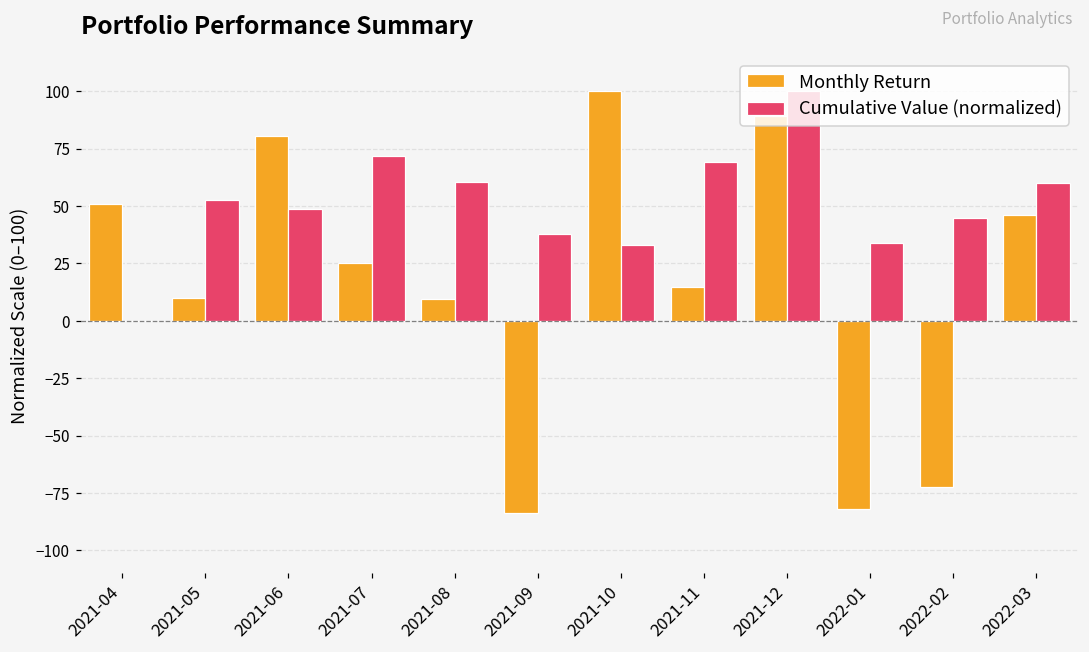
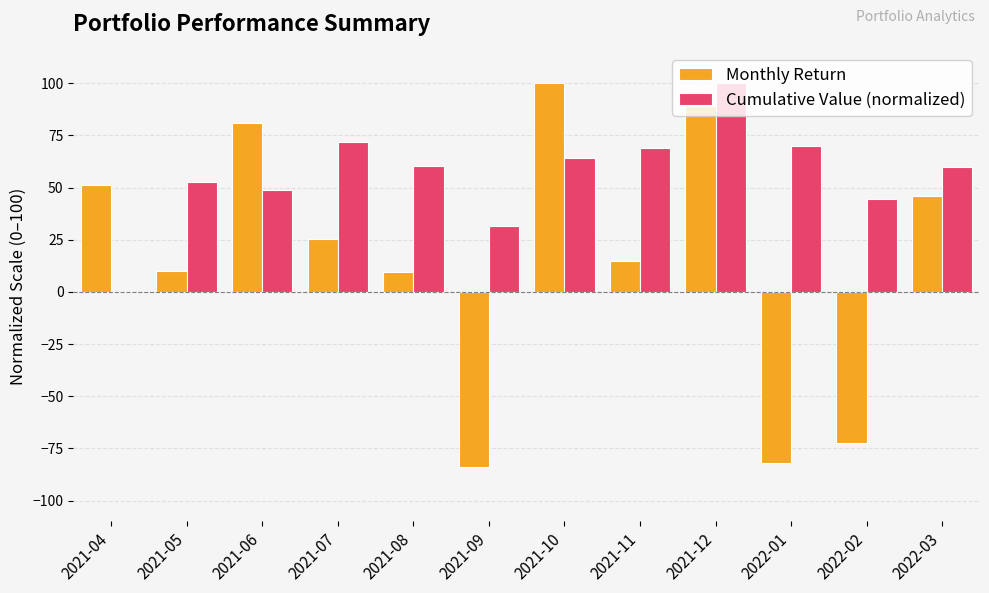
  {
    "Monthly Return": {
      "2021-04": 51,
      "2021-05": 10,
      "2021-06": 81,
      "2021-07": 25,
      "2021-08": 10,
      "2021-09": -84,
      "2021-10": 100,
      "2021-11": 15,
      "2022-01": -82,
      "2022-02": -72,
      "2022-03": 46
    },
    "Cumulative Value (normalized)": {
      "2021-04": 0,
      "2021-05": 53,
      "2021-06": 49,
      "2021-07": 72,
      "2021-08": 60,
-     "2021-09": 38,
-     "2021-10": 33,
+     "2021-09": 32,
+     "2021-10": 64,
      "2021-11": 69,
-     "2022-01": 34,
+     "2022-01": 70,
      "2022-02": 45,
      "2022-03": 60
    }
  }
